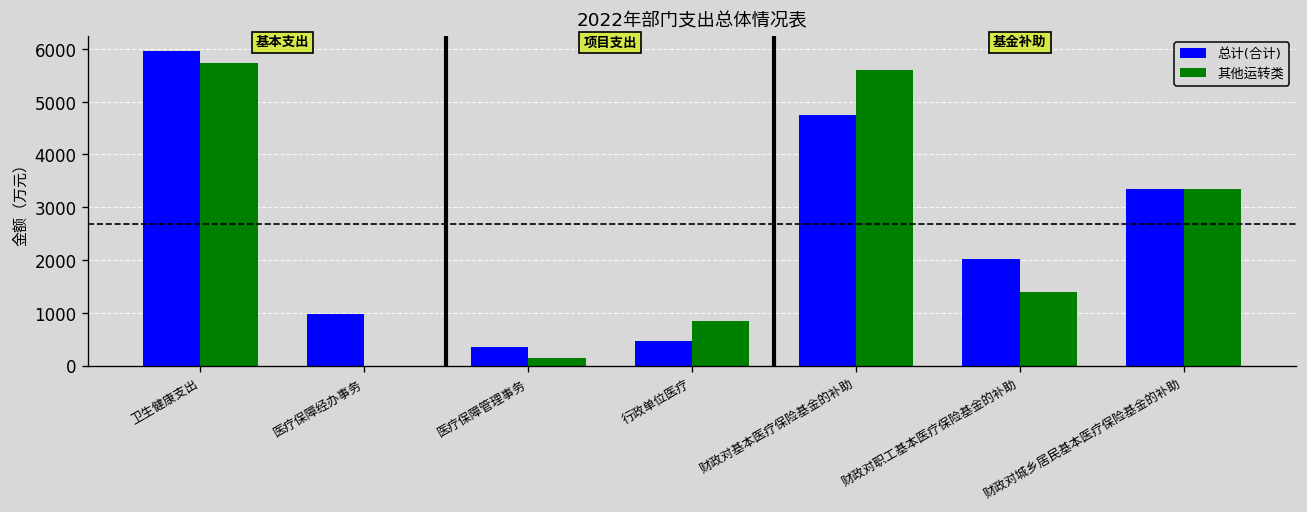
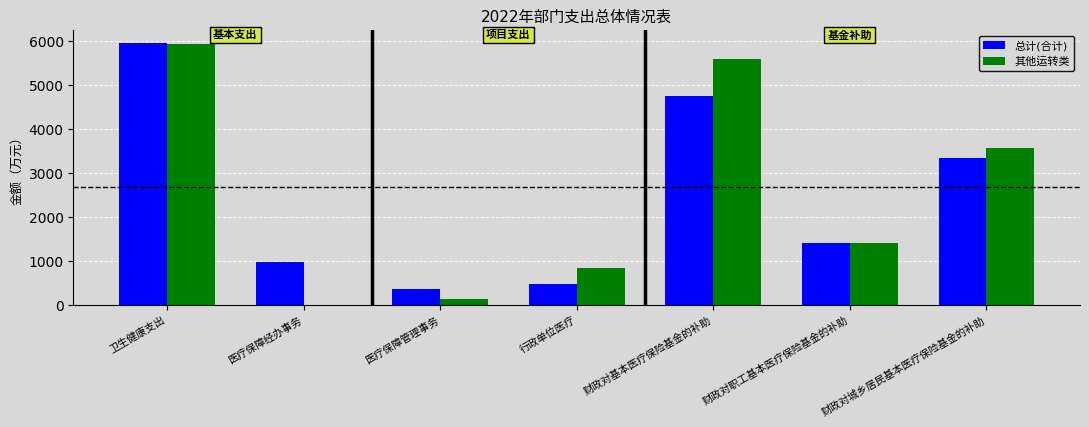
  {
    "总计(合计)": {
      "卫生健康支出": 6000,
      "医疗保障经办事务": 1000,
      "医疗保障管理事务": 400,
      "行政单位医疗": 500,
      "财政对基本医疗保险基金的补助": 4700,
-     "财政对职工基本医疗保险基金的补助": 2000,
+     "财政对职工基本医疗保险基金的补助": 1400,
      "财政对城乡居民基本医疗保险基金的补助": 3300
    },
    "其他运转类": {
-     "卫生健康支出": 5700,
+     "卫生健康支出": 5900,
      "医疗保障经办事务": 0,
      "医疗保障管理事务": 100,
      "行政单位医疗": 900,
      "财政对基本医疗保险基金的补助": 5600,
      "财政对职工基本医疗保险基金的补助": 1400,
-     "财政对城乡居民基本医疗保险基金的补助": 3300
+     "财政对城乡居民基本医疗保险基金的补助": 3600
    }
  }
